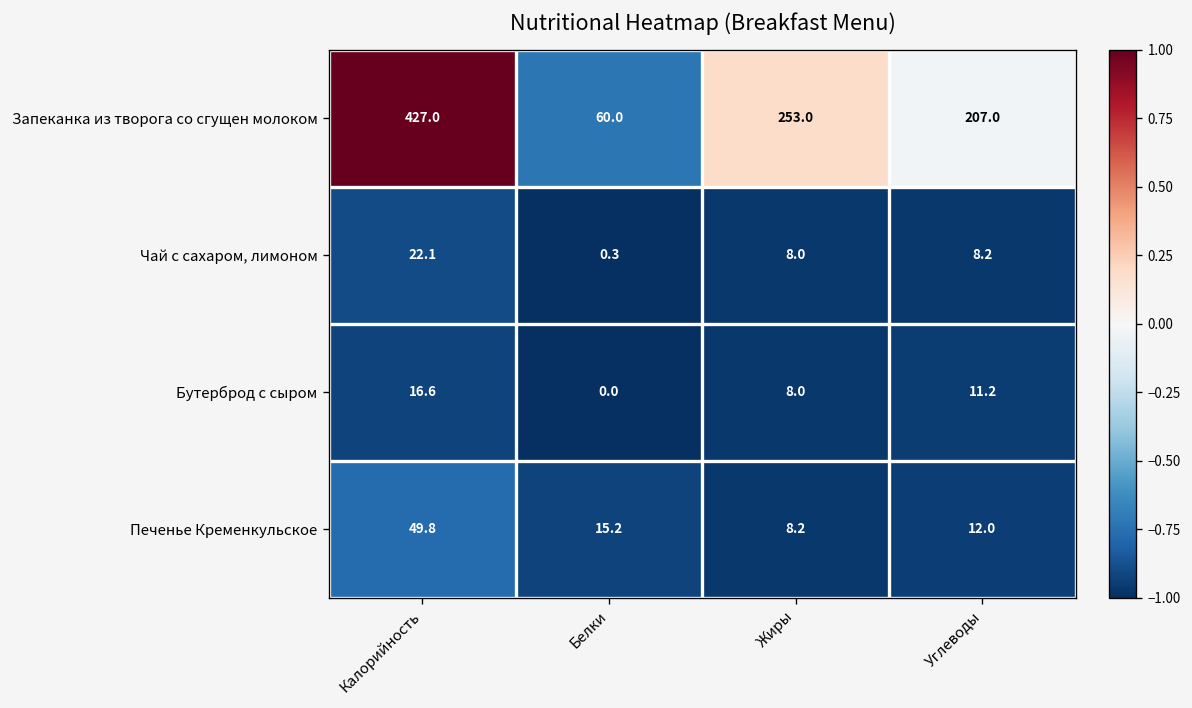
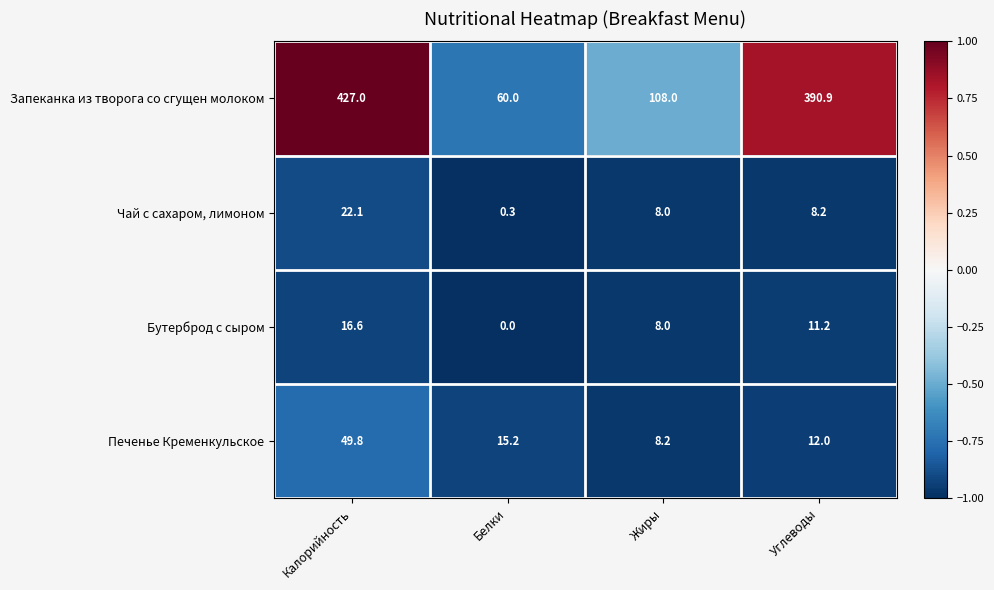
  {
    "Запеканка из творога со сгущен молоком": {
      "Калорийность": 427.0,
      "Белки": 60.0,
-     "Жиры": 253.0,
-     "Углеводы": 207.0
+     "Жиры": 108.0,
+     "Углеводы": 390.9
    },
    "Чай с сахаром, лимоном": {
      "Калорийность": 22.1,
      "Белки": 0.3,
      "Жиры": 8.0,
      "Углеводы": 8.2
    },
    "Бутерброд с сыром": {
      "Калорийность": 16.6,
      "Белки": 0.0,
      "Жиры": 8.0,
      "Углеводы": 11.2
    },
    "Печенье Кременкульское": {
      "Калорийность": 49.8,
      "Белки": 15.2,
      "Жиры": 8.2,
      "Углеводы": 12.0
    }
  }
